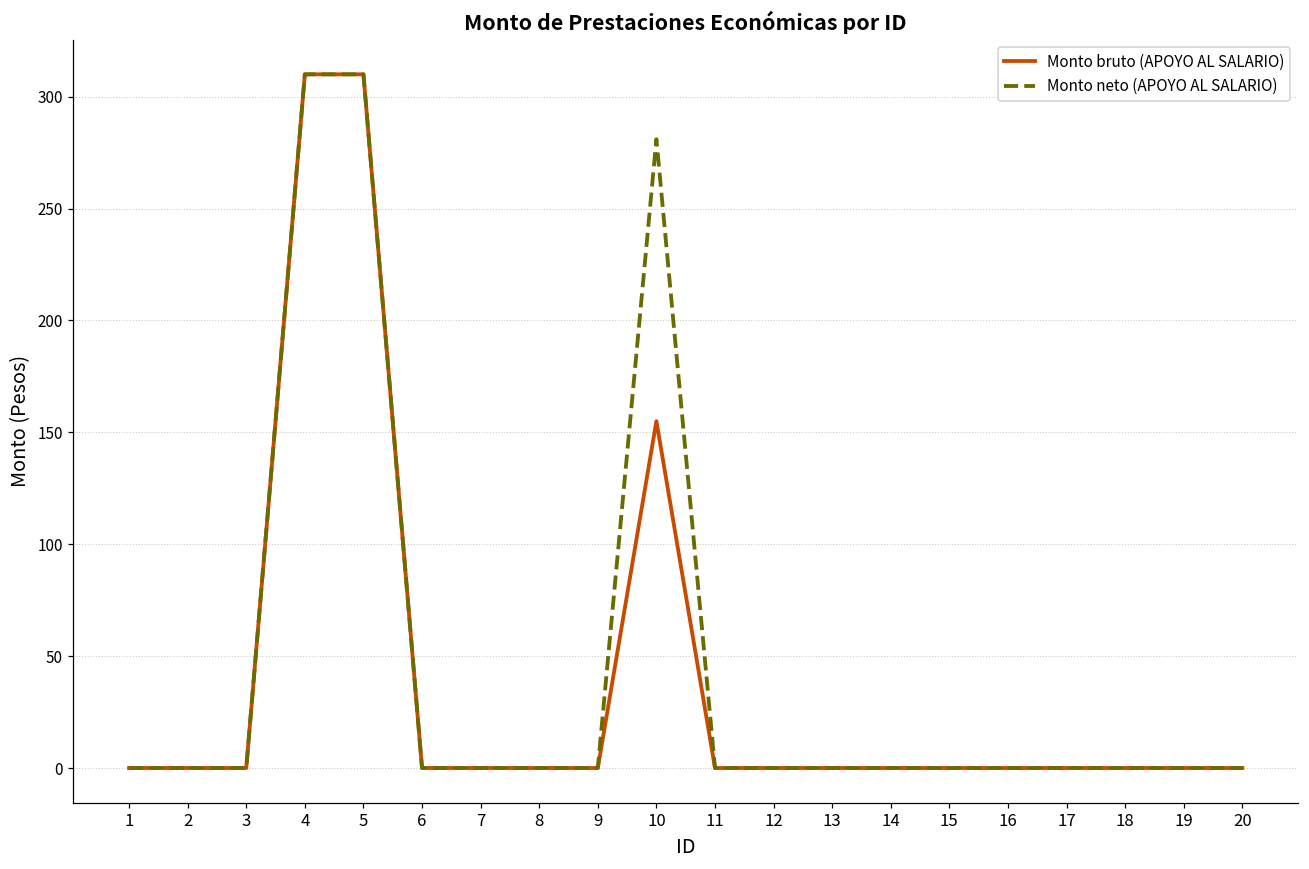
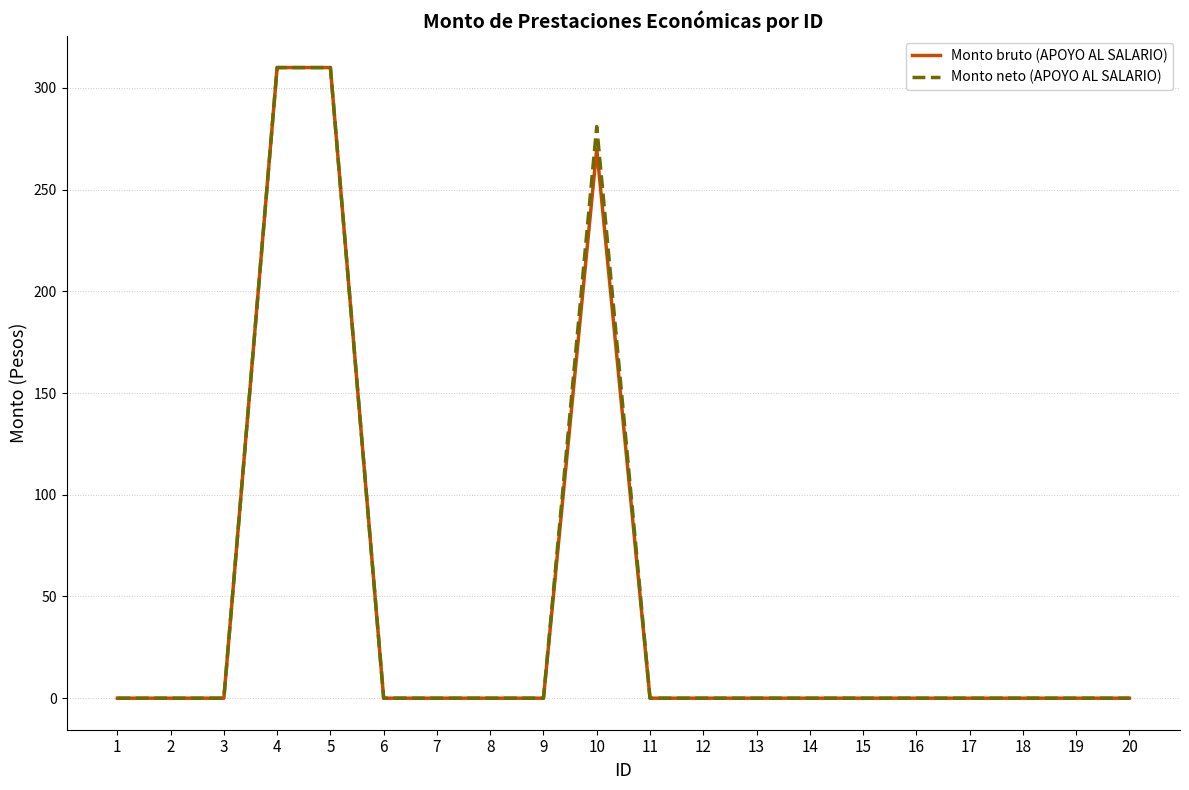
  {
    "Monto bruto (APOYO AL SALARIO)": {
-     "10": 155
+     "10": 270
    },
    "Monto neto (APOYO AL SALARIO)": {
      "10": 281
    }
  }
